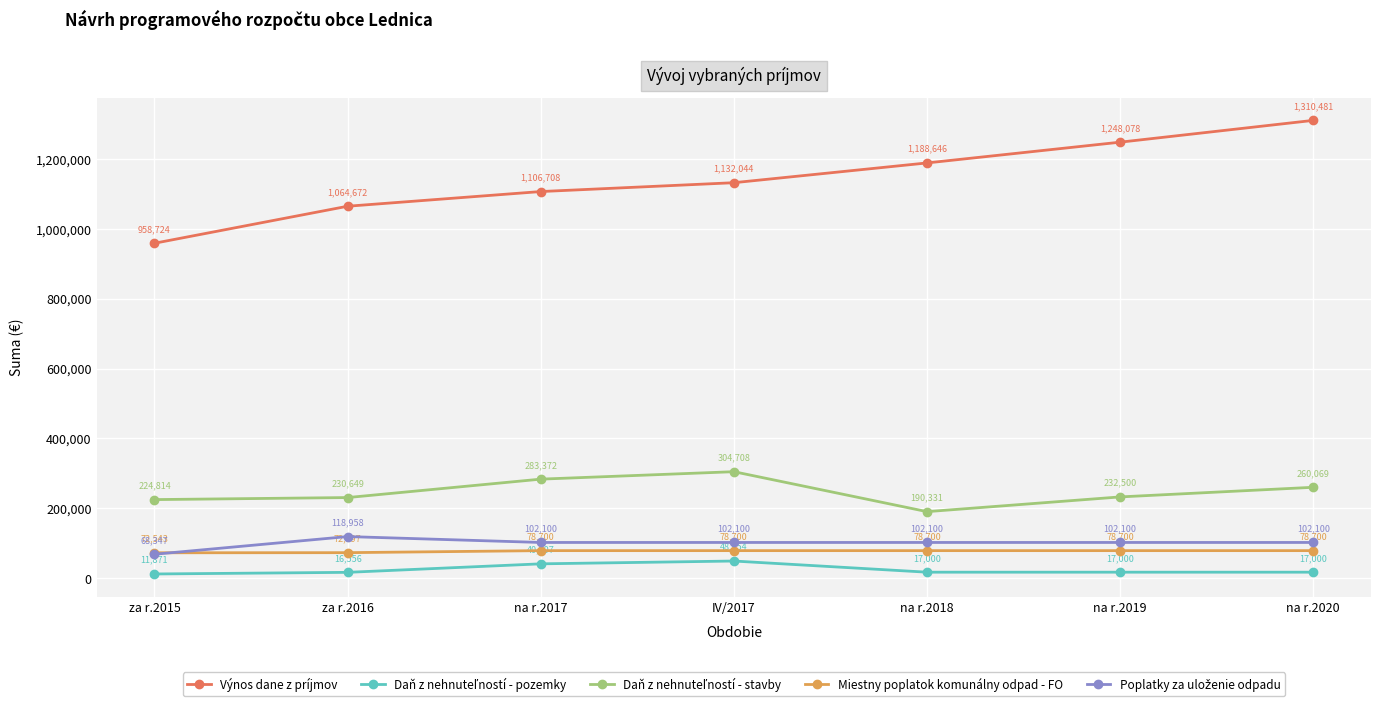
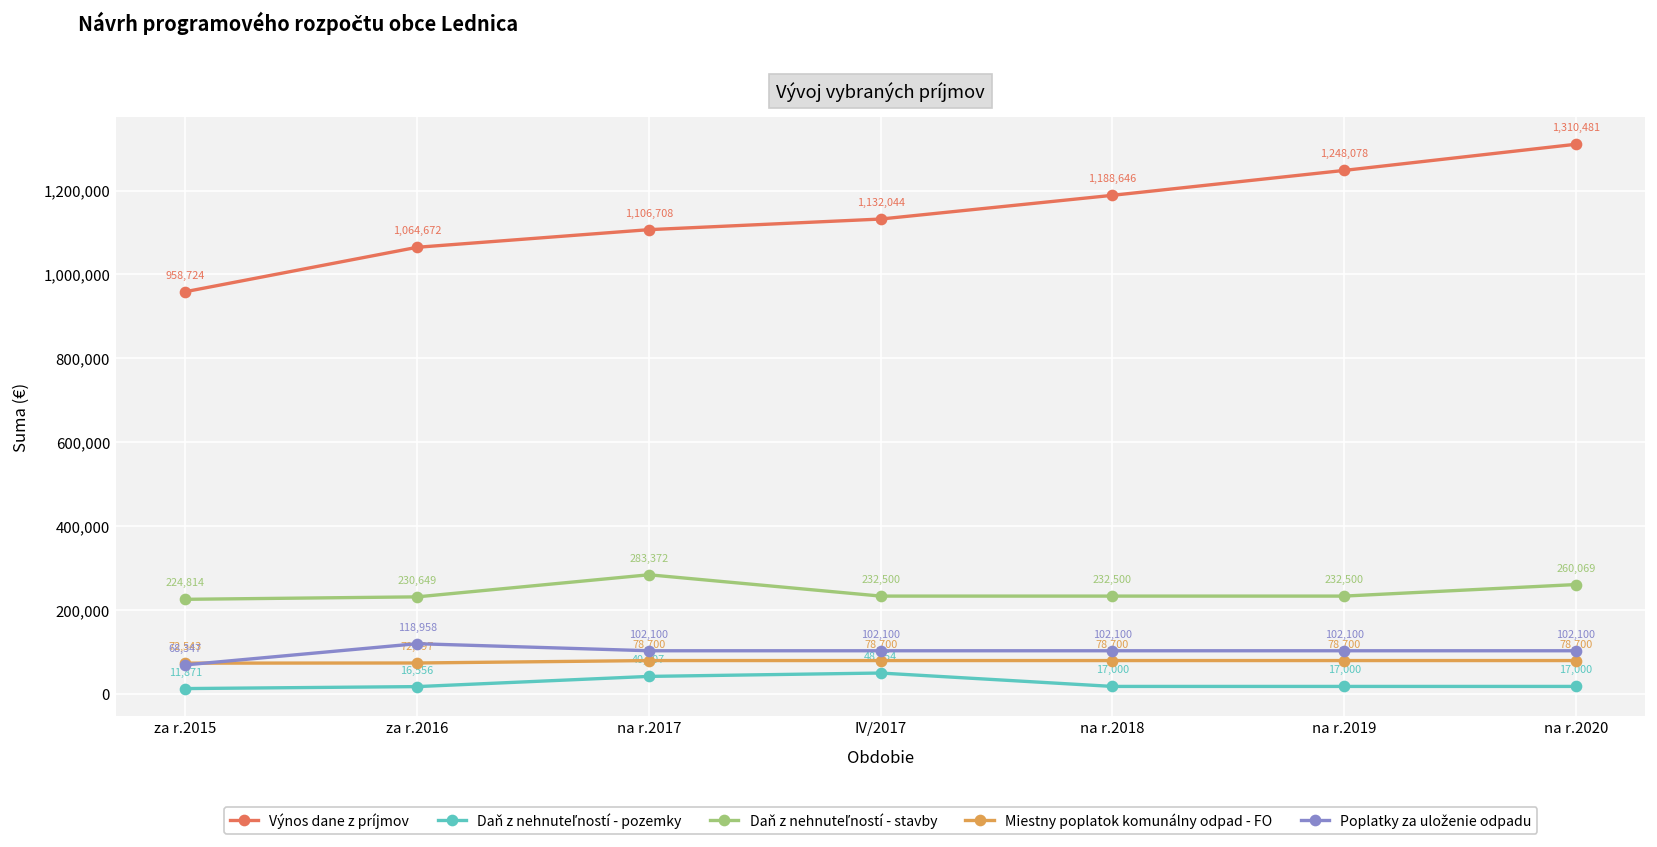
  {
    "Daň z nehnuteľností - pozemky": {
      "na r.2018": "17,000",
      "na r.2019": "17,000",
      "na r.2020": "17,000"
    },
    "Daň z nehnuteľností - stavby": {
      "za r.2015": "224,814",
      "za r.2016": "230,649",
      "na r.2017": "283,372",
-     "IV/2017": "304,708",
-     "na r.2018": "190,331",
+     "IV/2017": "232,500",
+     "na r.2018": "232,500",
      "na r.2019": "232,500",
      "na r.2020": "260,069"
    },
    "Poplatky za uloženie odpadu": {
      "za r.2016": "118,958",
      "na r.2017": "102,100",
      "IV/2017": "102,100",
      "na r.2018": "102,100",
      "na r.2019": "102,100",
      "na r.2020": "102,100"
    }
  }
